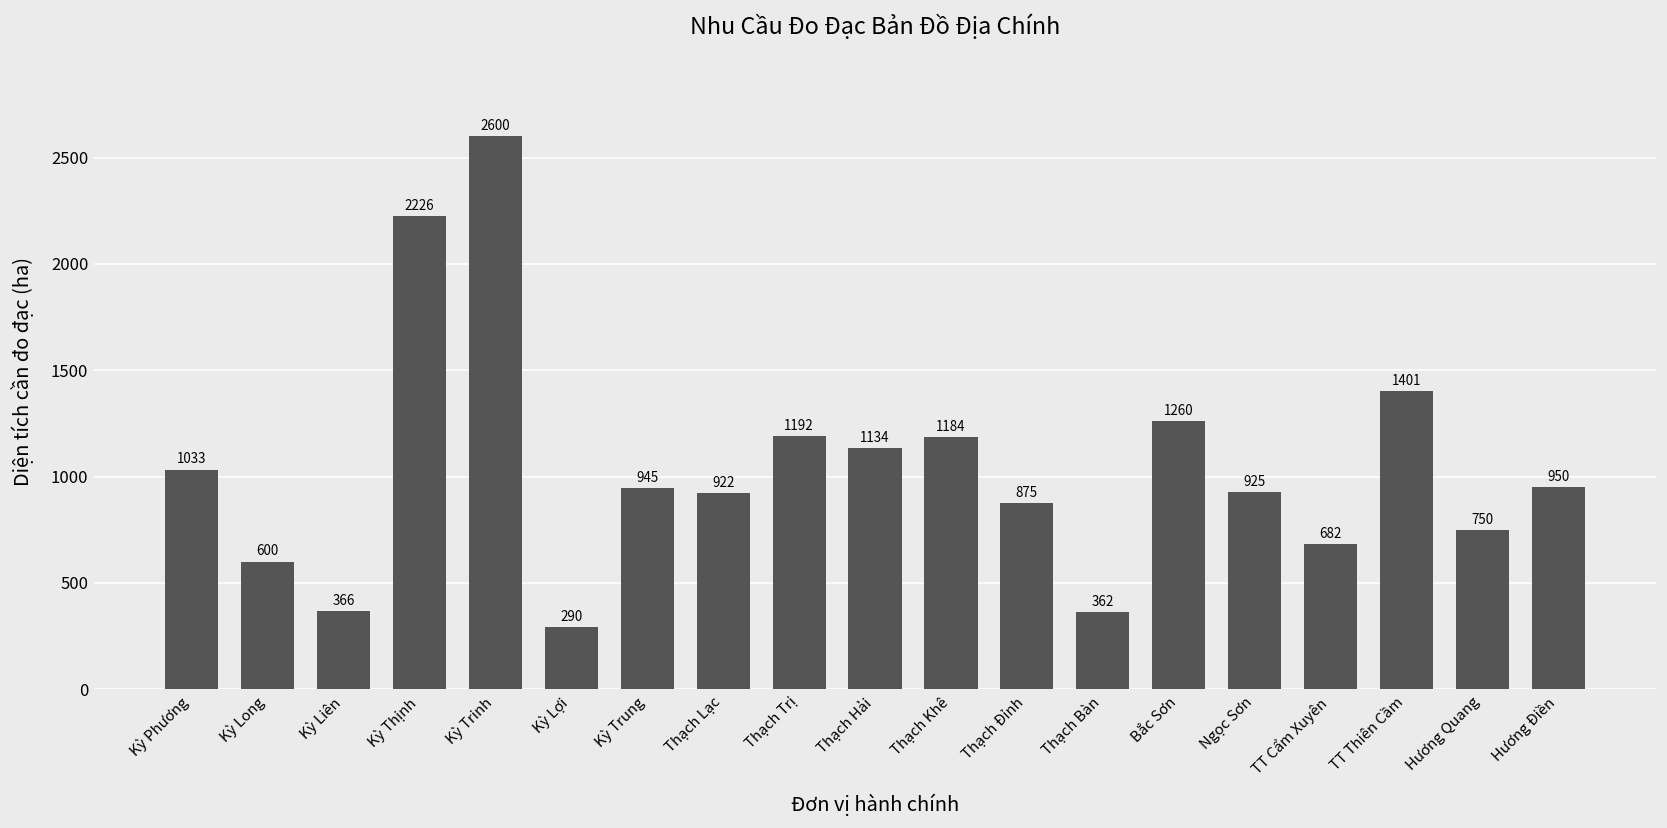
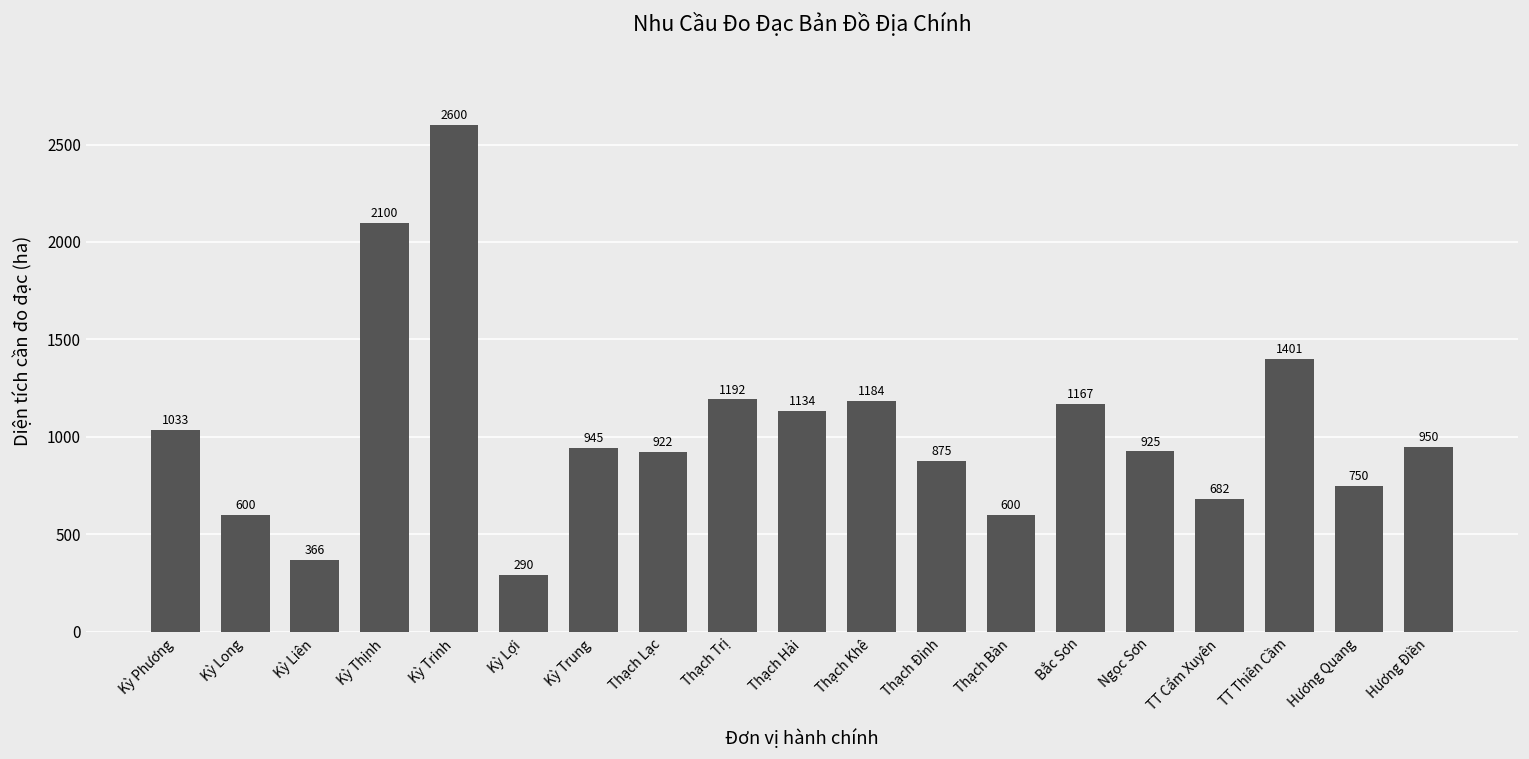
  {
    "Kỳ Phương": 1033,
    "Kỳ Long": 600,
    "Kỳ Liên": 366,
-   "Kỳ Thịnh": 2226,
+   "Kỳ Thịnh": 2100,
    "Kỳ Trinh": 2600,
    "Kỳ Lợi": 290,
    "Kỳ Trung": 945,
    "Thạch Lạc": 922,
    "Thạch Trị": 1192,
    "Thạch Hải": 1134,
    "Thạch Khê": 1184,
    "Thạch Đỉnh": 875,
-   "Thạch Bàn": 362,
-   "Bắc Sơn": 1260,
+   "Thạch Bàn": 600,
+   "Bắc Sơn": 1167,
    "Ngọc Sơn": 925,
    "TT Cẩm Xuyên": 682,
    "TT Thiên Cầm": 1401,
    "Hương Quang": 750,
    "Hương Điền": 950
  }
